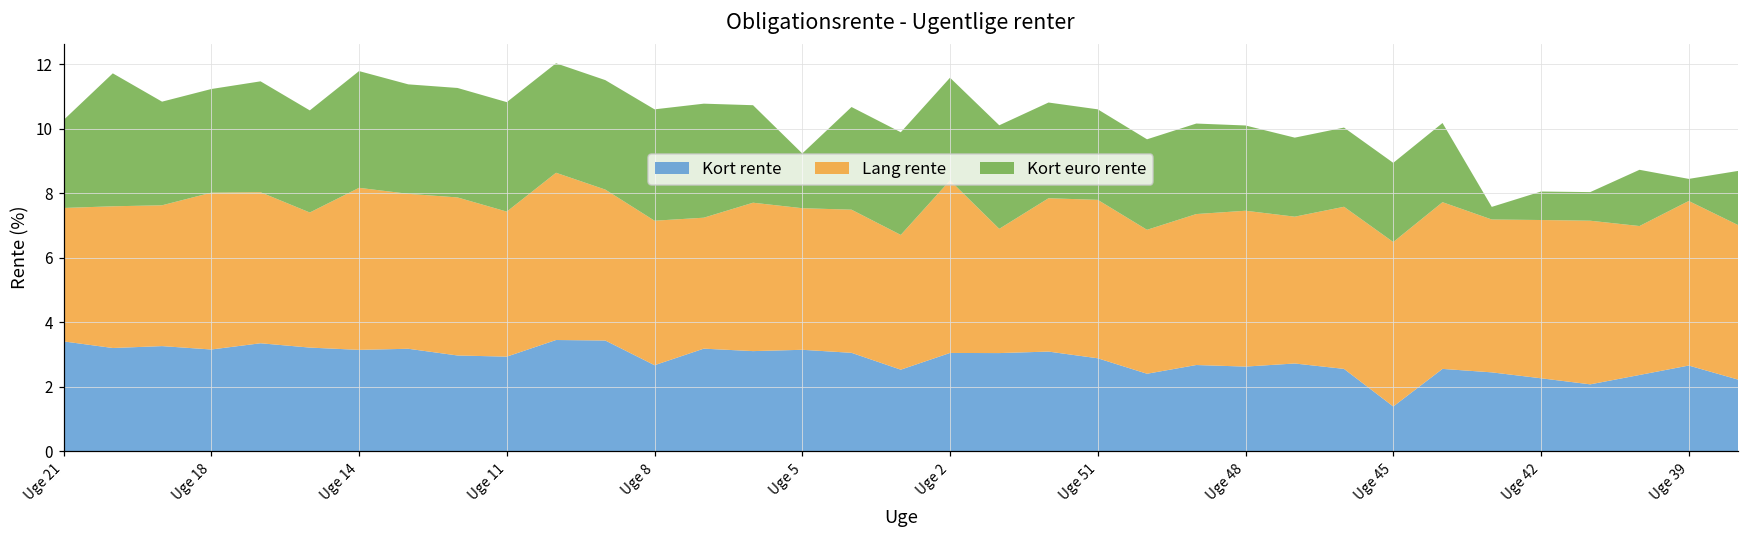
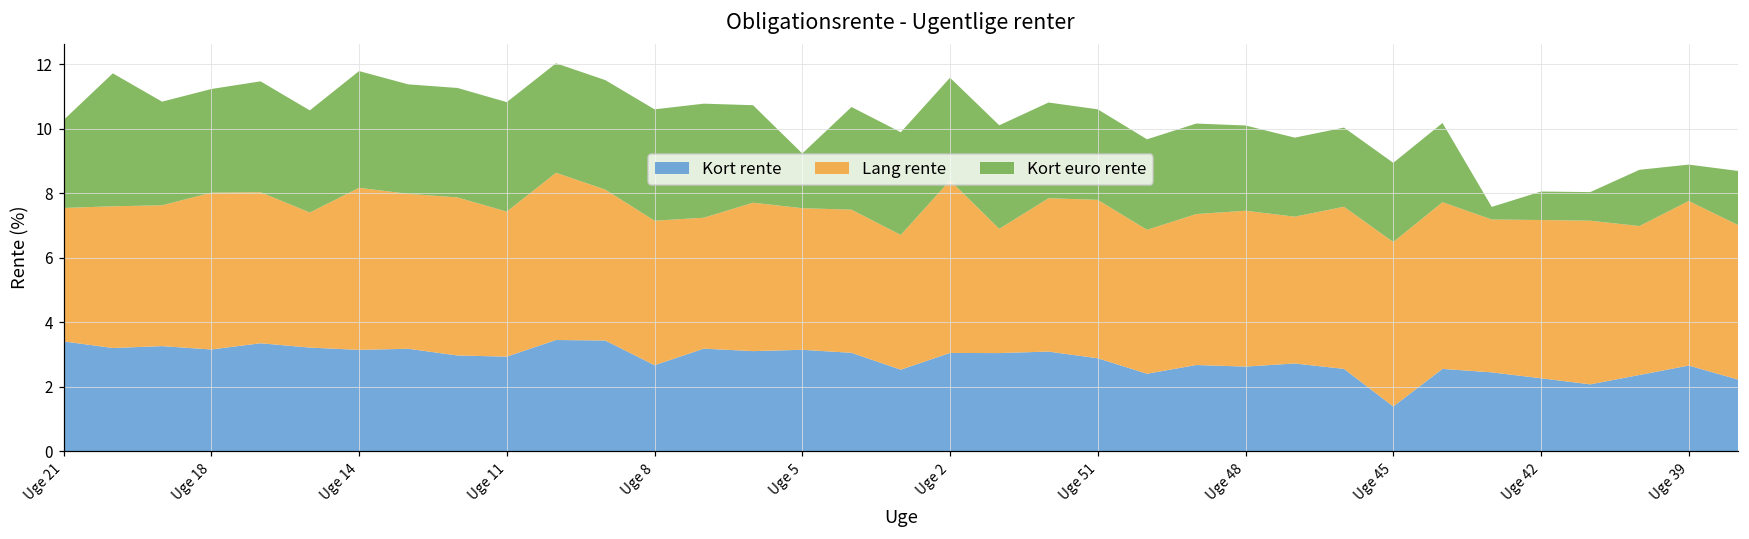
  {
    "Kort rente": {
      "Uge 21": 3.4,
      "Uge 18": 3.2,
      "Uge 14": 3.1,
      "Uge 11": 2.9,
      "Uge 8": 2.7,
      "Uge 5": 3.2,
      "Uge 2": 3.1,
      "Uge 51": 2.9,
      "Uge 48": 2.6,
      "Uge 45": 1.4,
      "Uge 42": 2.3,
      "Uge 39": 2.7
    },
    "Lang rente": {
      "Uge 21": 4.1,
      "Uge 18": 4.9,
      "Uge 14": 5.0,
      "Uge 11": 4.5,
      "Uge 8": 4.5,
      "Uge 5": 4.4,
      "Uge 51": 4.9,
      "Uge 48": 4.8,
      "Uge 45": 5.1,
      "Uge 42": 4.9,
      "Uge 39": 5.1
    },
    "Kort euro rente": {
      "Uge 21": 2.7,
      "Uge 18": 3.2,
      "Uge 14": 3.6,
      "Uge 11": 3.4,
      "Uge 8": 3.5,
      "Uge 5": 1.7,
      "Uge 2": 3.2,
      "Uge 51": 2.8,
      "Uge 48": 2.6,
      "Uge 45": 2.5,
      "Uge 42": 0.9,
-     "Uge 39": 0.7
+     "Uge 39": 1.1
    }
  }
